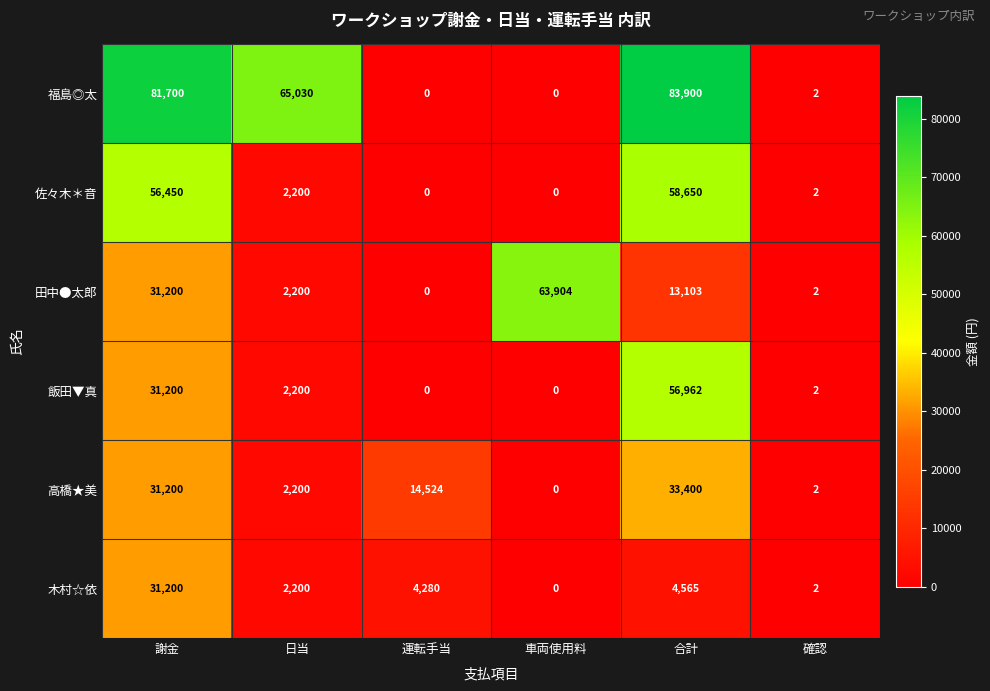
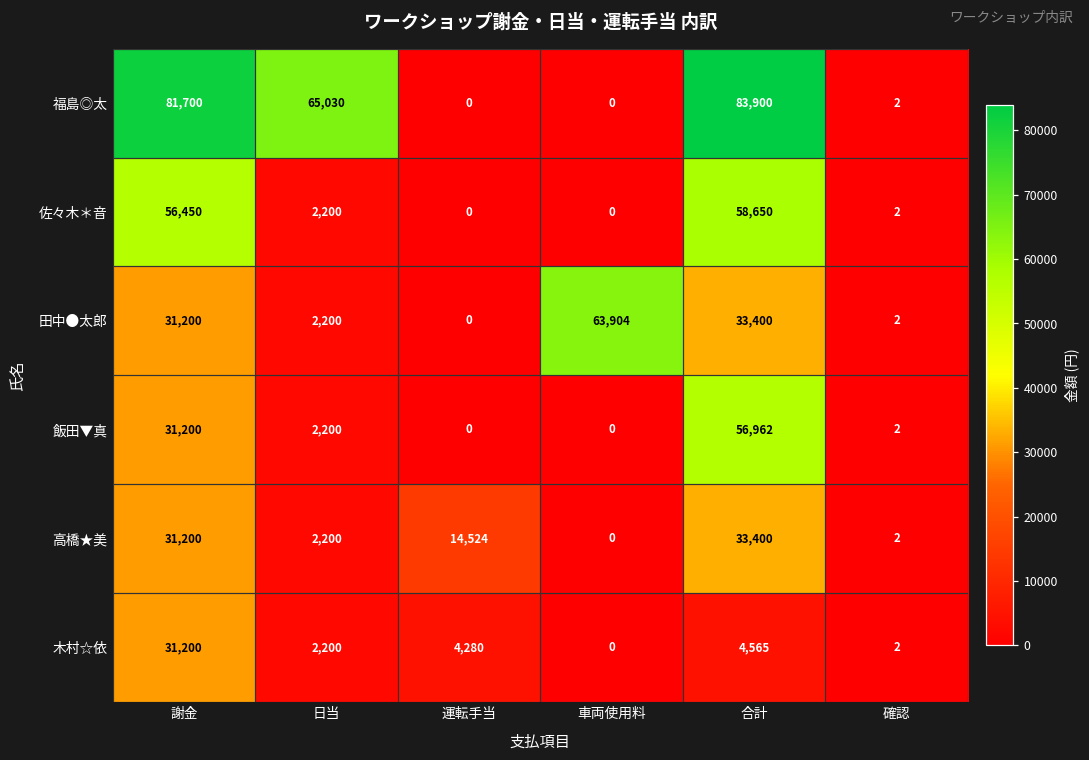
  {
    "福島◎太": {
      "謝金": "81,700",
      "日当": "65,030",
      "運転手当": "0",
      "車両使用料": "0",
      "合計": "83,900",
      "確認": "2"
    },
    "佐々木＊音": {
      "謝金": "56,450",
      "日当": "2,200",
      "運転手当": "0",
      "車両使用料": "0",
      "合計": "58,650",
      "確認": "2"
    },
    "田中●太郎": {
      "謝金": "31,200",
      "日当": "2,200",
      "運転手当": "0",
      "車両使用料": "63,904",
-     "合計": "13,103",
+     "合計": "33,400",
      "確認": "2"
    },
    "飯田▼真": {
      "謝金": "31,200",
      "日当": "2,200",
      "運転手当": "0",
      "車両使用料": "0",
      "合計": "56,962",
      "確認": "2"
    },
    "高橋★美": {
      "謝金": "31,200",
      "日当": "2,200",
      "運転手当": "14,524",
      "車両使用料": "0",
      "合計": "33,400",
      "確認": "2"
    },
    "木村☆依": {
      "謝金": "31,200",
      "日当": "2,200",
      "運転手当": "4,280",
      "車両使用料": "0",
      "合計": "4,565",
      "確認": "2"
    }
  }
